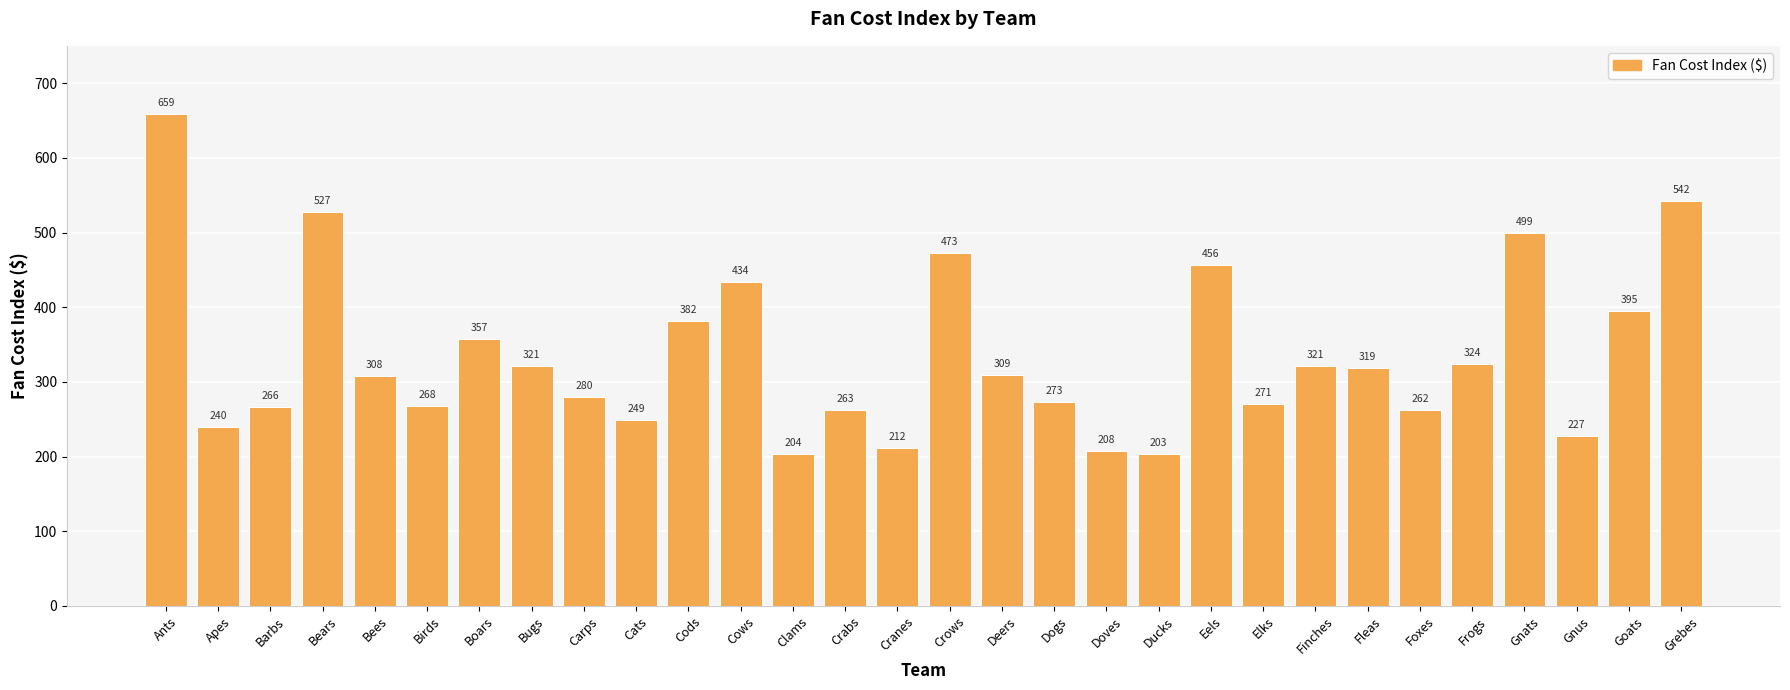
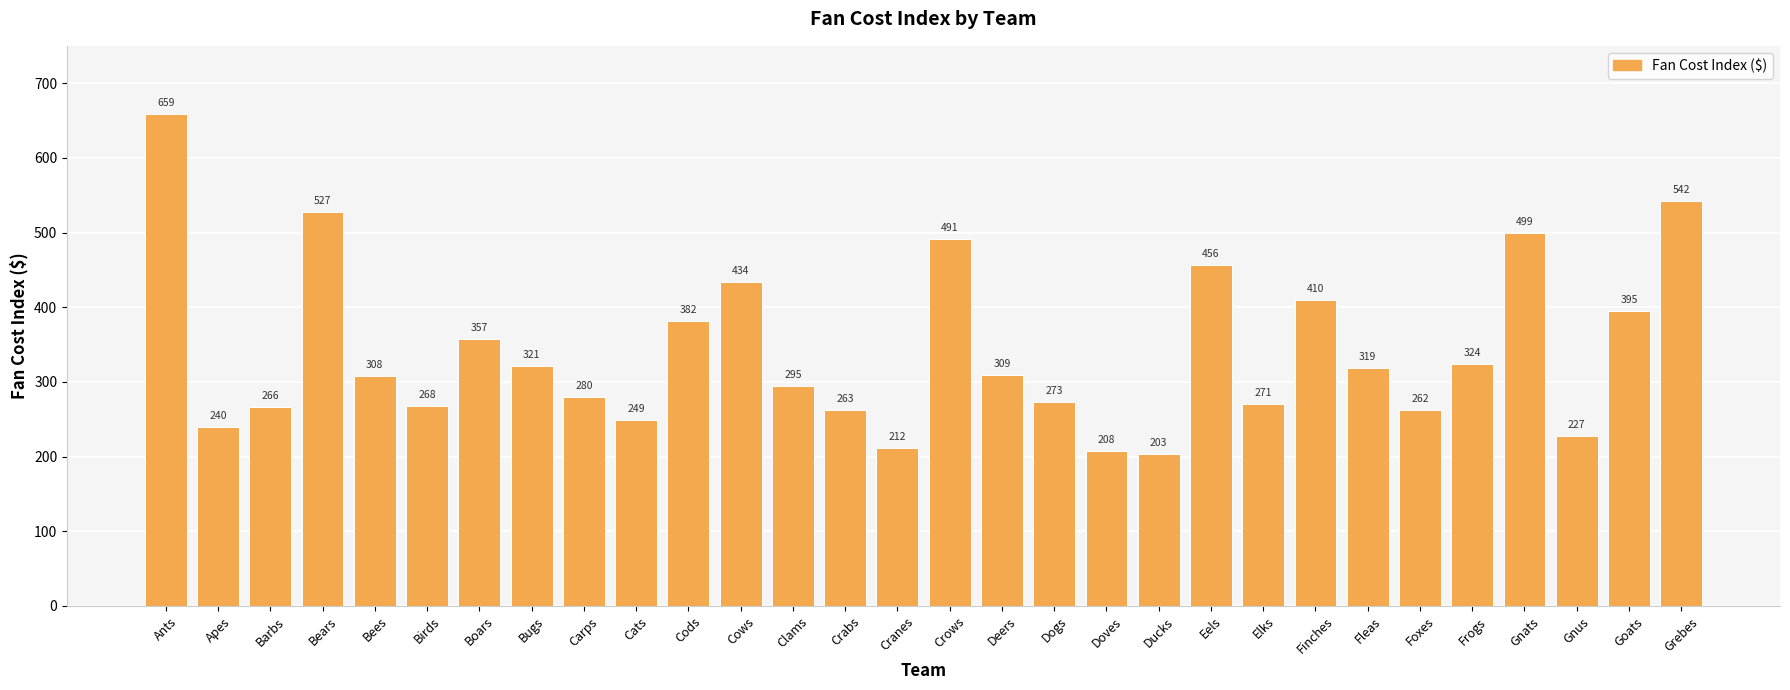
  {
    "Ants": 659,
    "Apes": 240,
    "Barbs": 266,
    "Bears": 527,
    "Bees": 308,
    "Birds": 268,
    "Boars": 357,
    "Bugs": 321,
    "Carps": 280,
    "Cats": 249,
    "Cods": 382,
    "Cows": 434,
-   "Clams": 204,
+   "Clams": 295,
    "Crabs": 263,
    "Cranes": 212,
-   "Crows": 473,
+   "Crows": 491,
    "Deers": 309,
    "Dogs": 273,
    "Doves": 208,
    "Ducks": 203,
    "Eels": 456,
    "Elks": 271,
-   "Finches": 321,
+   "Finches": 410,
    "Fleas": 319,
    "Foxes": 262,
    "Frogs": 324,
    "Gnats": 499,
    "Gnus": 227,
    "Goats": 395,
    "Grebes": 542
  }
